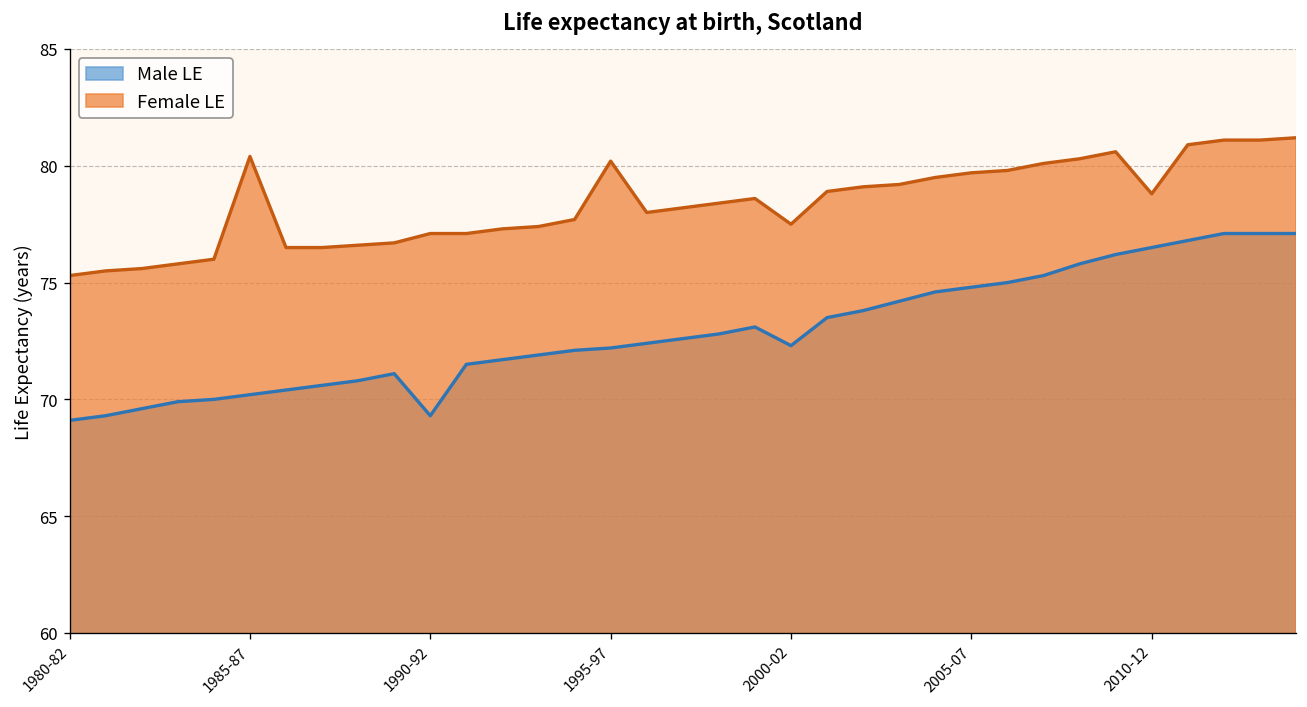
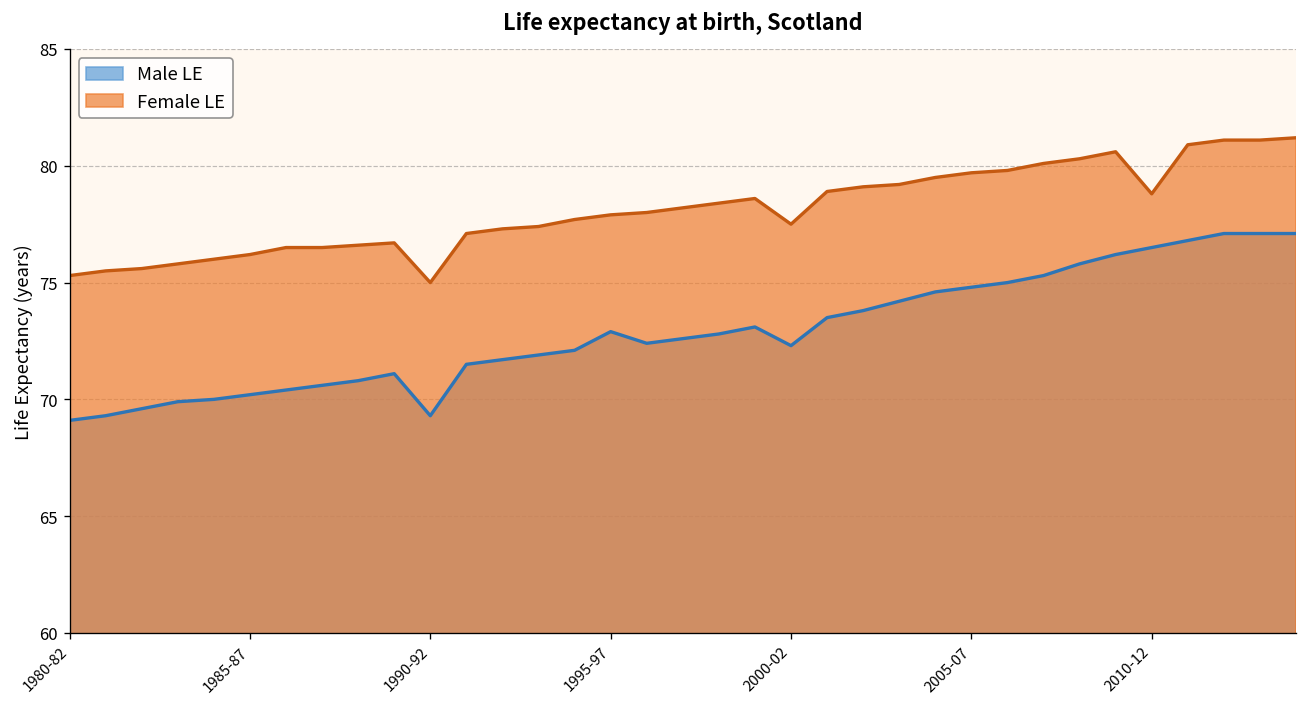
  {
    "Male LE": {
      "1980-82": 69.1,
      "1985-87": 70.2,
      "1990-92": 69.3,
-     "1995-97": 72.2,
+     "1995-97": 72.9,
      "2000-02": 72.3,
      "2005-07": 74.8,
      "2010-12": 76.5
    },
    "Female LE": {
      "1980-82": 75.3,
-     "1985-87": 80.4,
-     "1990-92": 77.1,
-     "1995-97": 80.2,
+     "1985-87": 76.2,
+     "1990-92": 75.0,
+     "1995-97": 77.9,
      "2000-02": 77.5,
      "2005-07": 79.7,
      "2010-12": 78.8
    }
  }
